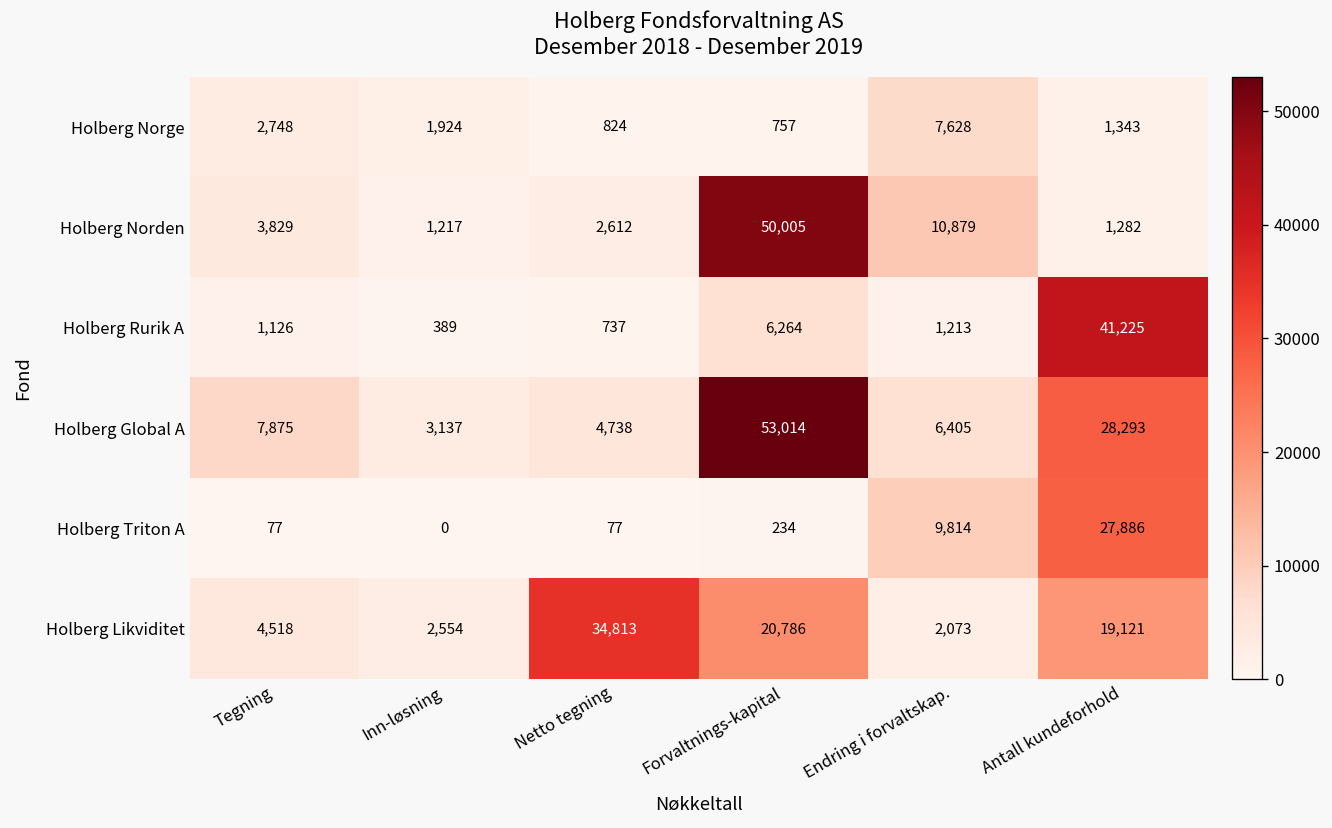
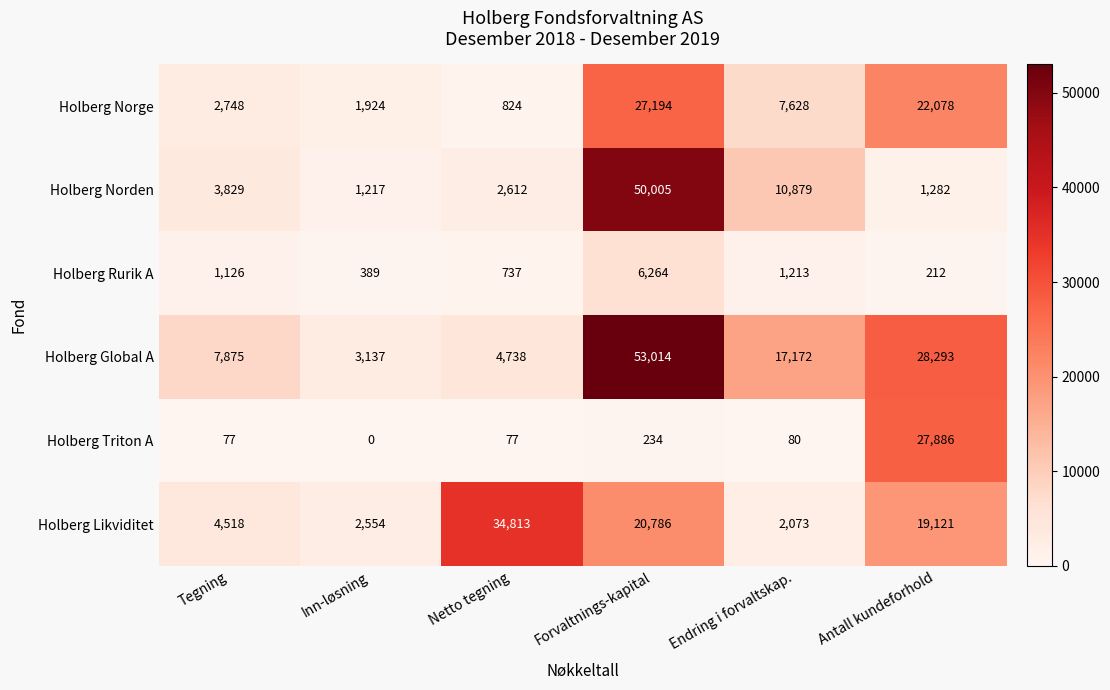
  {
    "Holberg Norge": {
      "Tegning": "2,748",
      "Inn-løsning": "1,924",
      "Netto tegning": "824",
-     "Forvaltnings-kapital": "757",
+     "Forvaltnings-kapital": "27,194",
      "Endring i forvaltskap.": "7,628",
-     "Antall kundeforhold": "1,343"
+     "Antall kundeforhold": "22,078"
    },
    "Holberg Norden": {
      "Tegning": "3,829",
      "Inn-løsning": "1,217",
      "Netto tegning": "2,612",
      "Forvaltnings-kapital": "50,005",
      "Endring i forvaltskap.": "10,879",
      "Antall kundeforhold": "1,282"
    },
    "Holberg Rurik A": {
      "Tegning": "1,126",
      "Inn-løsning": "389",
      "Netto tegning": "737",
      "Forvaltnings-kapital": "6,264",
      "Endring i forvaltskap.": "1,213",
-     "Antall kundeforhold": "41,225"
+     "Antall kundeforhold": "212"
    },
    "Holberg Global A": {
      "Tegning": "7,875",
      "Inn-løsning": "3,137",
      "Netto tegning": "4,738",
      "Forvaltnings-kapital": "53,014",
-     "Endring i forvaltskap.": "6,405",
+     "Endring i forvaltskap.": "17,172",
      "Antall kundeforhold": "28,293"
    },
    "Holberg Triton A": {
      "Tegning": "77",
      "Inn-løsning": "0",
      "Netto tegning": "77",
      "Forvaltnings-kapital": "234",
-     "Endring i forvaltskap.": "9,814",
+     "Endring i forvaltskap.": "80",
      "Antall kundeforhold": "27,886"
    },
    "Holberg Likviditet": {
      "Tegning": "4,518",
      "Inn-løsning": "2,554",
      "Netto tegning": "34,813",
      "Forvaltnings-kapital": "20,786",
      "Endring i forvaltskap.": "2,073",
      "Antall kundeforhold": "19,121"
    }
  }
